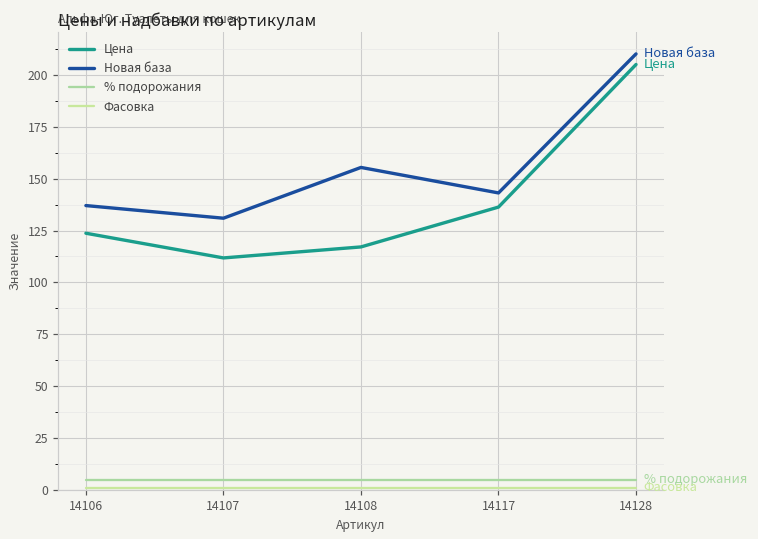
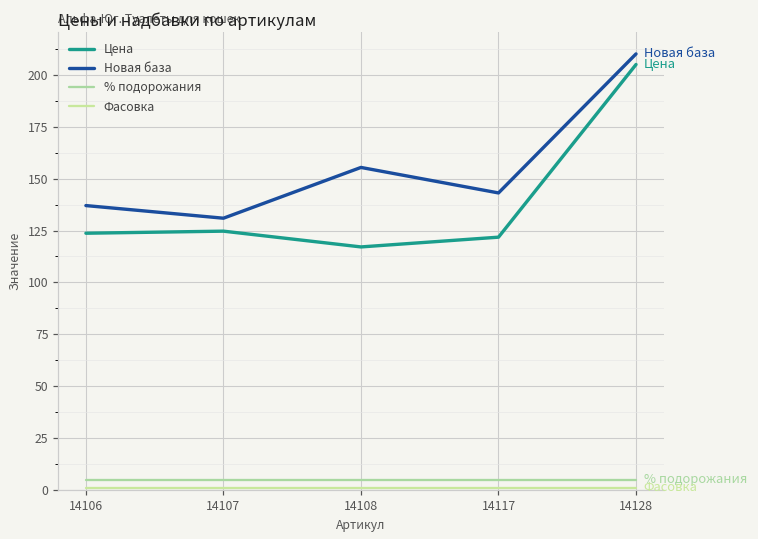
  {
    "Цена": {
      "14106": 124,
-     "14107": 112,
+     "14107": 125,
      "14108": 117,
-     "14117": 136,
+     "14117": 122,
      "14128": 205
    },
    "Новая база": {
      "14106": 137,
      "14107": 131,
      "14108": 155,
      "14117": 143,
      "14128": 210
    }
  }
